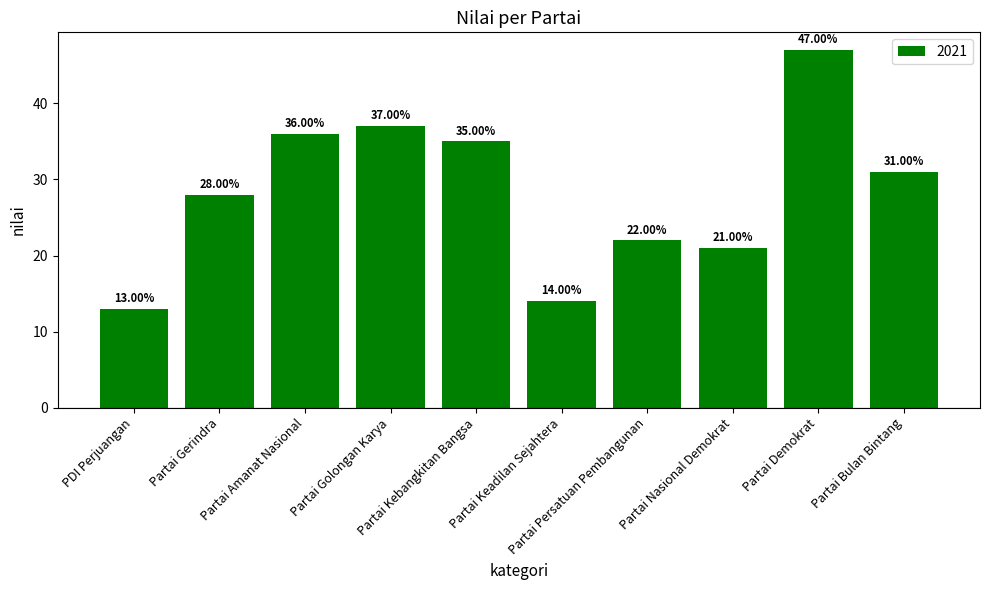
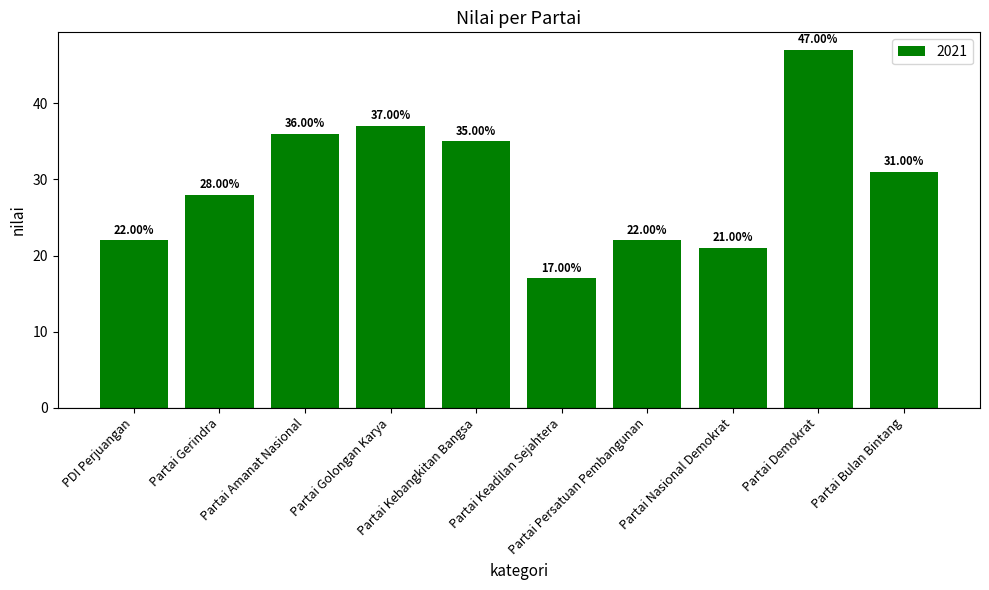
  {
-   "PDI Perjuangan": "13.00%",
+   "PDI Perjuangan": "22.00%",
    "Partai Gerindra": "28.00%",
    "Partai Amanat Nasional": "36.00%",
    "Partai Golongan Karya": "37.00%",
    "Partai Kebangkitan Bangsa": "35.00%",
-   "Partai Keadilan Sejahtera": "14.00%",
+   "Partai Keadilan Sejahtera": "17.00%",
    "Partai Persatuan Pembangunan": "22.00%",
    "Partai Nasional Demokrat": "21.00%",
    "Partai Demokrat": "47.00%",
    "Partai Bulan Bintang": "31.00%"
  }
